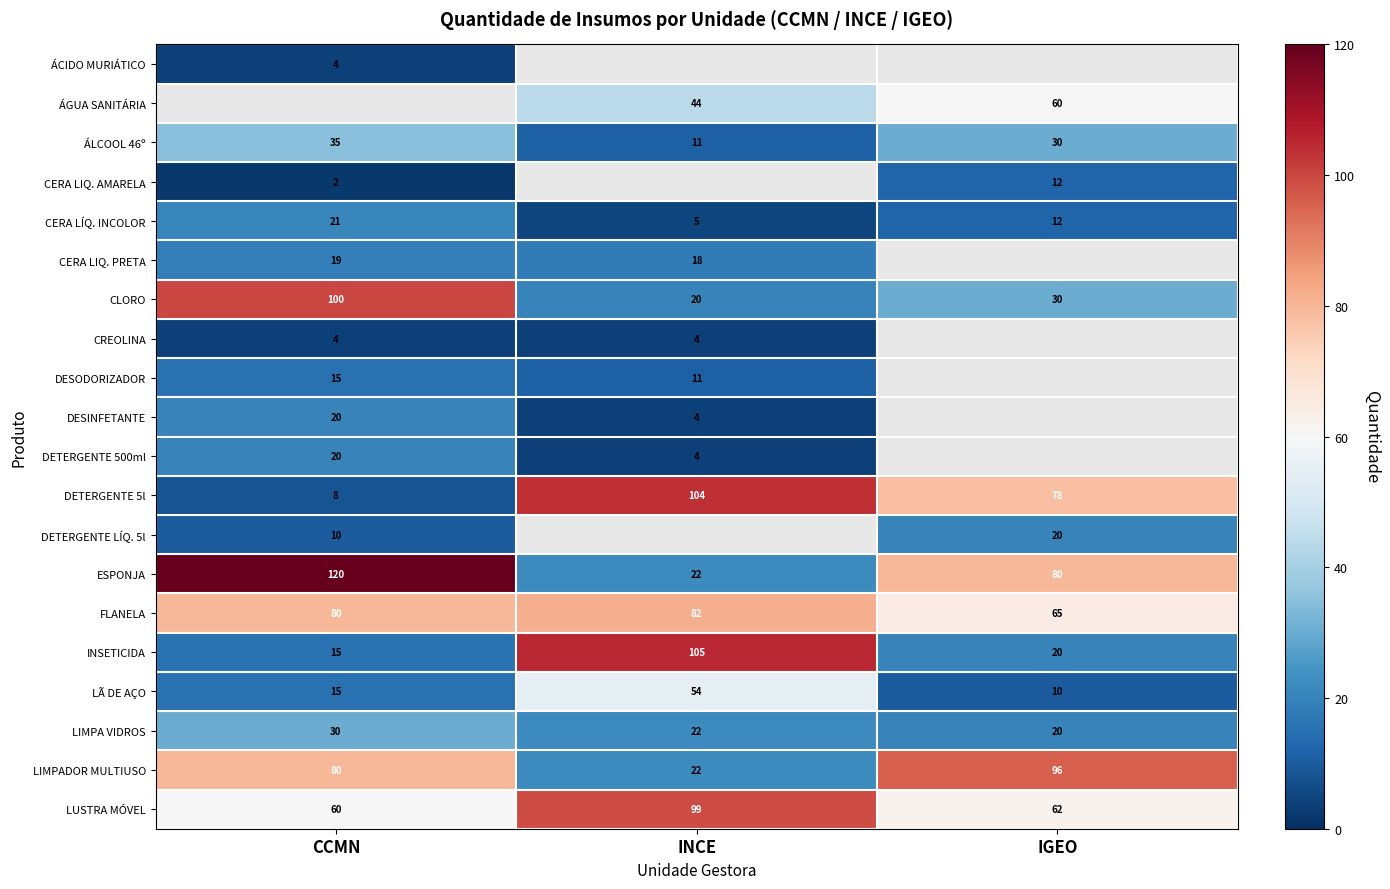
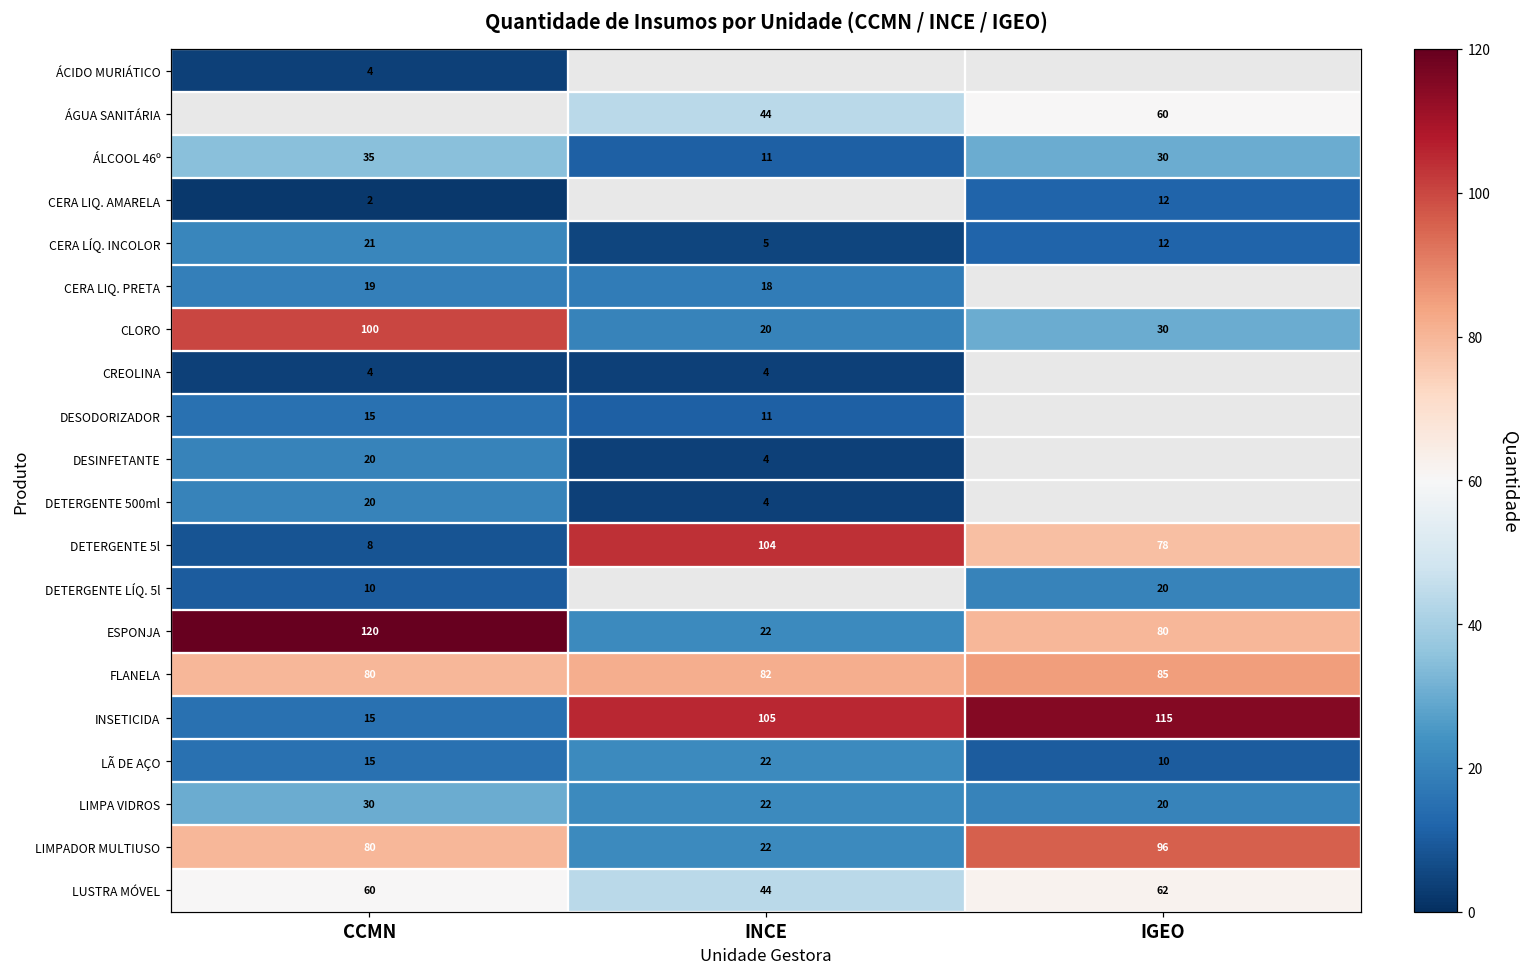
  {
    "ÁCIDO MURIÁTICO": {
      "CCMN": 4
    },
    "ÁGUA SANITÁRIA": {
      "INCE": 44,
      "IGEO": 60
    },
    "ÁLCOOL 46º": {
      "CCMN": 35,
      "INCE": 11,
      "IGEO": 30
    },
    "CERA LIQ. AMARELA": {
      "CCMN": 2,
      "IGEO": 12
    },
    "CERA LÍQ. INCOLOR": {
      "CCMN": 21,
      "INCE": 5,
      "IGEO": 12
    },
    "CERA LIQ. PRETA": {
      "CCMN": 19,
      "INCE": 18
    },
    "CLORO": {
      "CCMN": 100,
      "INCE": 20,
      "IGEO": 30
    },
    "CREOLINA": {
      "CCMN": 4,
      "INCE": 4
    },
    "DESODORIZADOR": {
      "CCMN": 15,
      "INCE": 11
    },
    "DESINFETANTE": {
      "CCMN": 20,
      "INCE": 4
    },
    "DETERGENTE 500ml": {
      "CCMN": 20,
      "INCE": 4
    },
    "DETERGENTE 5l": {
      "CCMN": 8,
      "INCE": 104,
      "IGEO": 78
    },
    "DETERGENTE LÍQ. 5l": {
      "CCMN": 10,
      "IGEO": 20
    },
    "ESPONJA": {
      "CCMN": 120,
      "INCE": 22,
      "IGEO": 80
    },
    "FLANELA": {
      "CCMN": 80,
      "INCE": 82,
-     "IGEO": 65
+     "IGEO": 85
    },
    "INSETICIDA": {
      "CCMN": 15,
      "INCE": 105,
-     "IGEO": 20
+     "IGEO": 115
    },
    "LÃ DE AÇO": {
      "CCMN": 15,
-     "INCE": 54,
+     "INCE": 22,
      "IGEO": 10
    },
    "LIMPA VIDROS": {
      "CCMN": 30,
      "INCE": 22,
      "IGEO": 20
    },
    "LIMPADOR MULTIUSO": {
      "CCMN": 80,
      "INCE": 22,
      "IGEO": 96
    },
    "LUSTRA MÓVEL": {
      "CCMN": 60,
-     "INCE": 99,
+     "INCE": 44,
      "IGEO": 62
    }
  }
